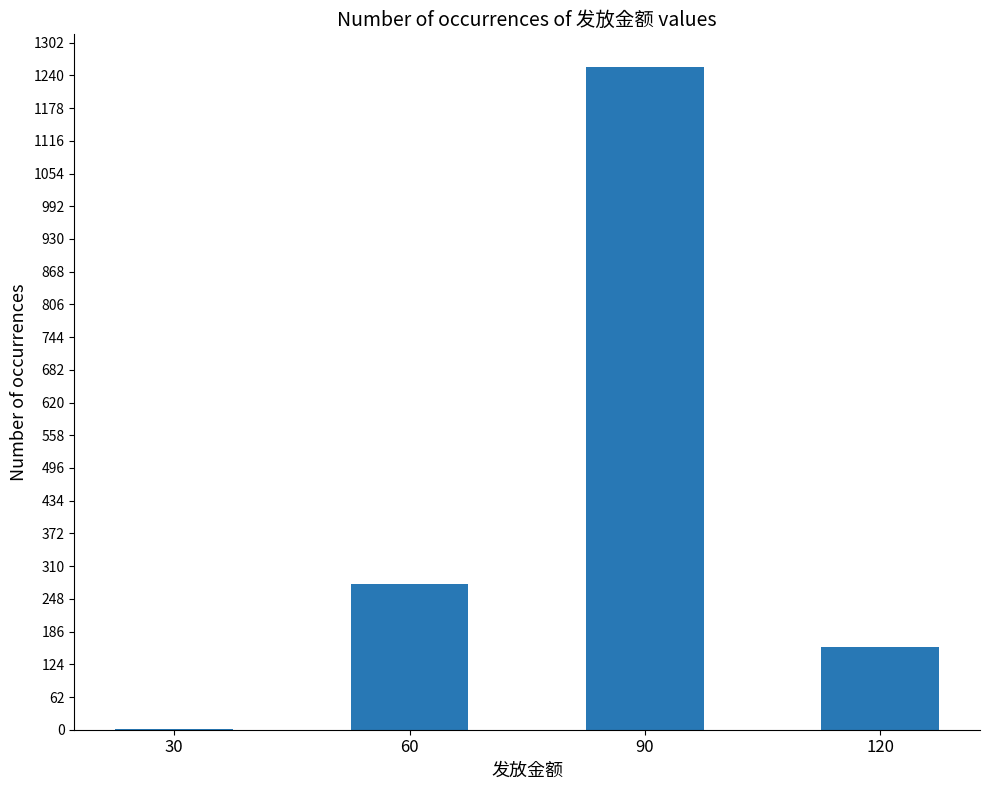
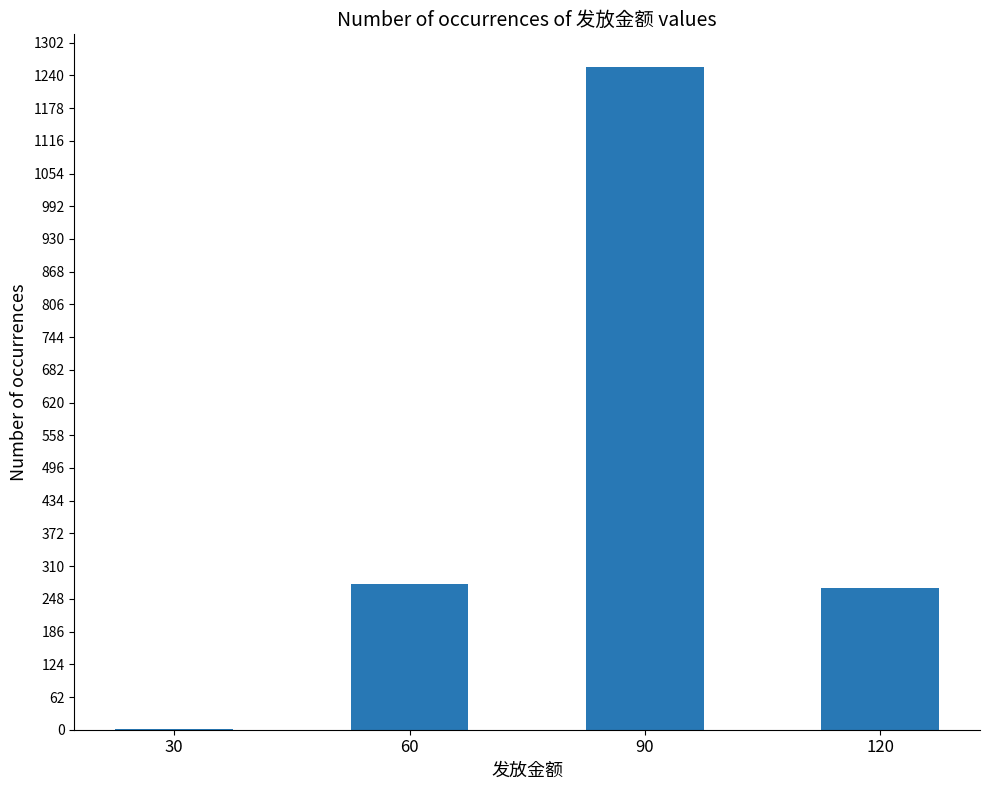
  {
    "60": 280,
    "90": 1260,
-   "120": 160
+   "120": 270
  }
